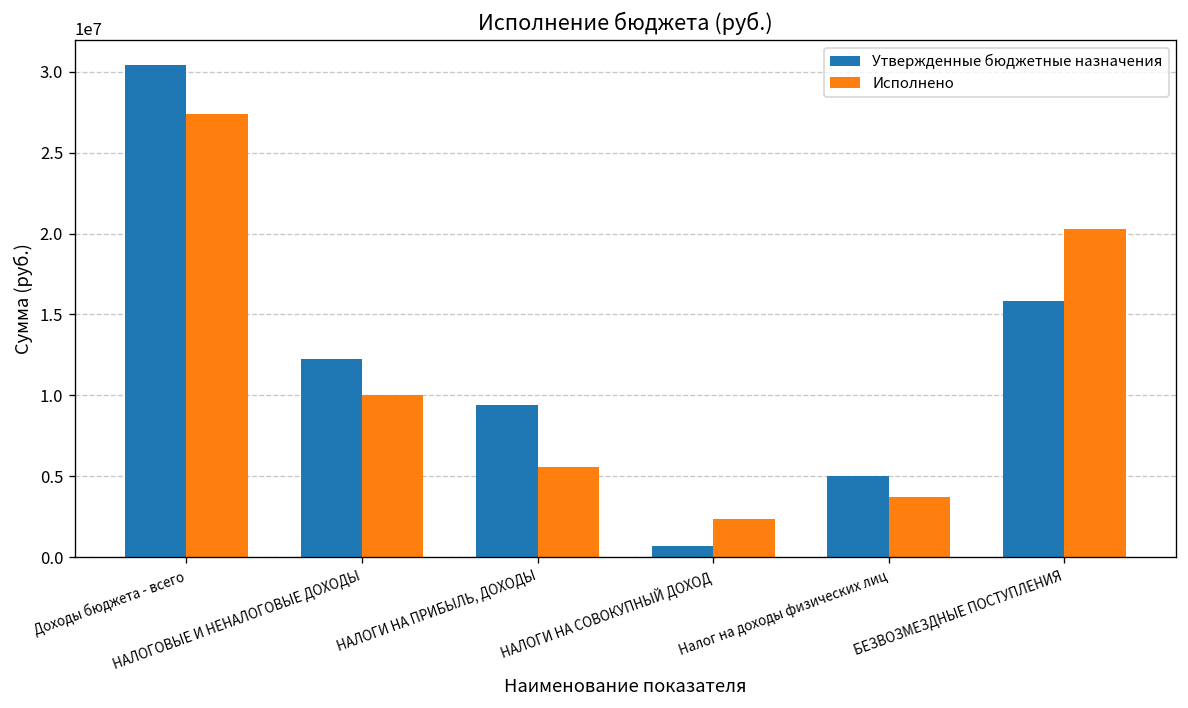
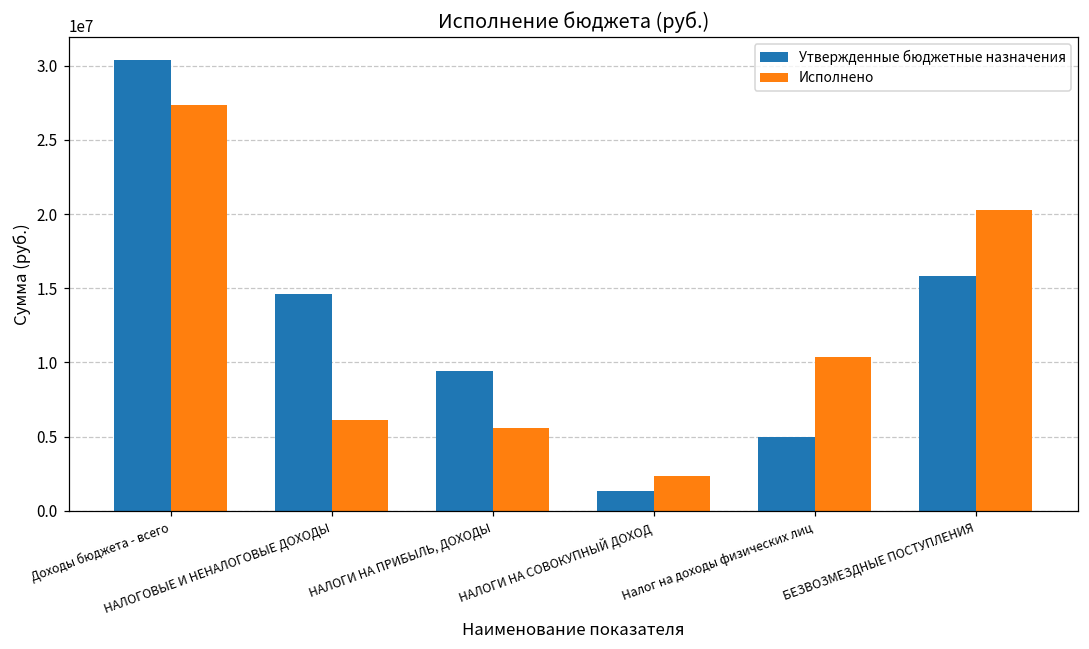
  {
    "Утвержденные бюджетные назначения": {
      "Доходы бюджета - всего": 30400000,
-     "НАЛОГОВЫЕ И НЕНАЛОГОВЫЕ ДОХОДЫ": 12300000,
+     "НАЛОГОВЫЕ И НЕНАЛОГОВЫЕ ДОХОДЫ": 14600000,
      "НАЛОГИ НА ПРИБЫЛЬ, ДОХОДЫ": 9400000,
-     "НАЛОГИ НА СОВОКУПНЫЙ ДОХОД": 700000,
+     "НАЛОГИ НА СОВОКУПНЫЙ ДОХОД": 1300000,
      "Налог на доходы физических лиц": 5000000,
      "БЕЗВОЗМЕЗДНЫЕ ПОСТУПЛЕНИЯ": 15800000
    },
    "Исполнено": {
      "Доходы бюджета - всего": 27400000,
-     "НАЛОГОВЫЕ И НЕНАЛОГОВЫЕ ДОХОДЫ": 10000000,
+     "НАЛОГОВЫЕ И НЕНАЛОГОВЫЕ ДОХОДЫ": 6100000,
      "НАЛОГИ НА ПРИБЫЛЬ, ДОХОДЫ": 5600000,
      "НАЛОГИ НА СОВОКУПНЫЙ ДОХОД": 2300000,
-     "Налог на доходы физических лиц": 3700000,
+     "Налог на доходы физических лиц": 10400000,
      "БЕЗВОЗМЕЗДНЫЕ ПОСТУПЛЕНИЯ": 20300000
    }
  }
